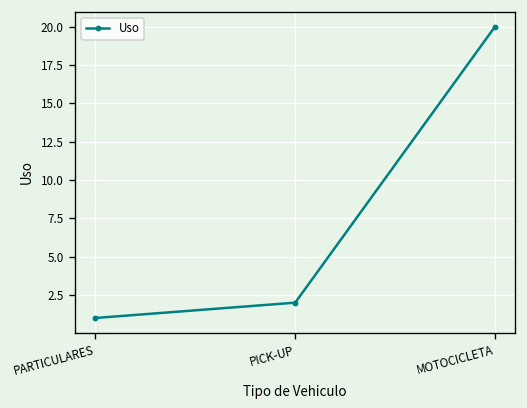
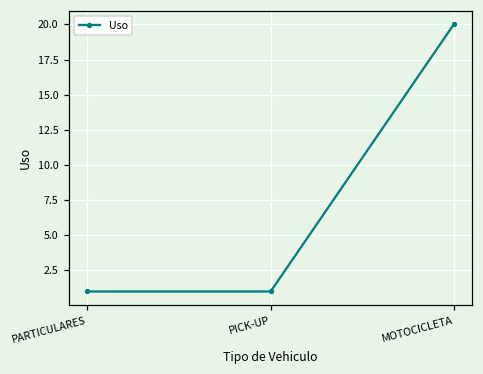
  {
    "PARTICULARES": 1,
-   "PICK-UP": 2,
+   "PICK-UP": 1,
    "MOTOCICLETA": 20
  }
